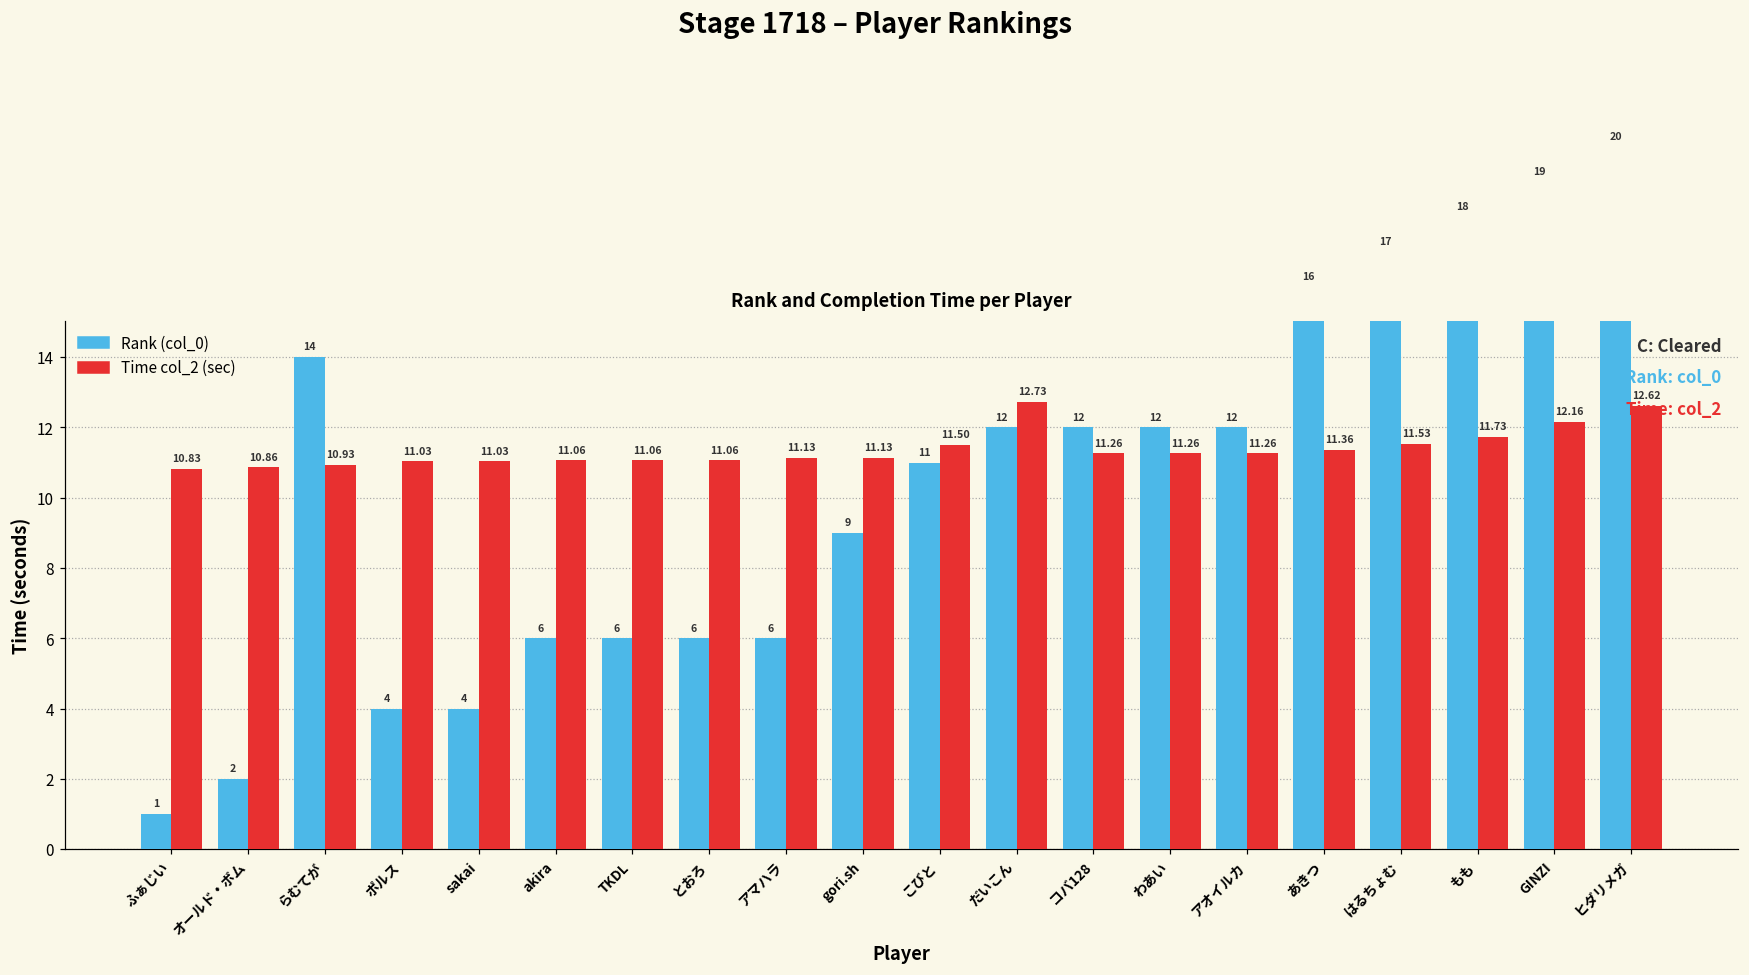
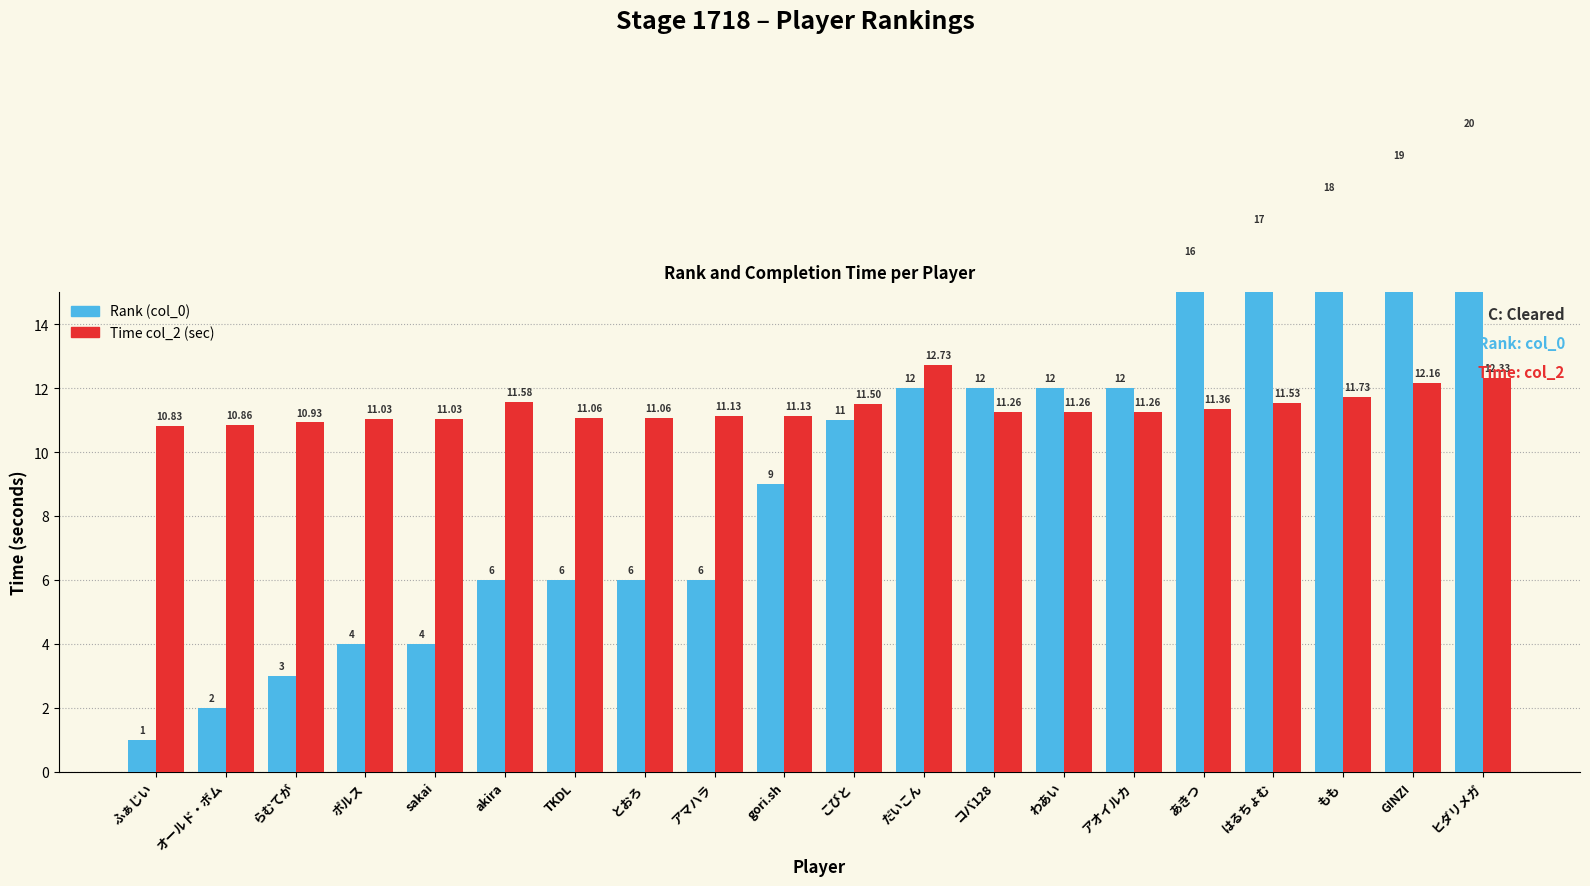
  {
    "Rank (col_0)": {
      "ふぁじい": 1,
      "オールド・ボム": 2,
-     "らむてが": 14,
+     "らむてが": 3,
      "ポルス": 4,
      "sakai": 4,
      "akira": 6,
      "TKDL": 6,
      "とおろ": 6,
      "アマハラ": 6,
      "gori.sh": 9,
      "こびと": 11,
      "だいこん": 12,
      "コバ128": 12,
      "わあい": 12,
      "アオイルカ": 12
    },
    "Time col_2 (sec)": {
      "ふぁじい": 10.83,
      "オールド・ボム": 10.86,
      "らむてが": 10.93,
      "ポルス": 11.03,
      "sakai": 11.03,
-     "akira": 11.06,
+     "akira": 11.58,
      "TKDL": 11.06,
      "とおろ": 11.06,
      "アマハラ": 11.13,
      "gori.sh": 11.13,
      "こびと": 11.50,
      "だいこん": 12.73,
      "コバ128": 11.26,
      "わあい": 11.26,
      "アオイルカ": 11.26,
      "あきつ": 11.36,
      "はるちょむ": 11.53,
      "もも": 11.73,
      "GINZI": 12.16,
-     "ヒダリメガ": 12.62
+     "ヒダリメガ": 12.33
    }
  }
